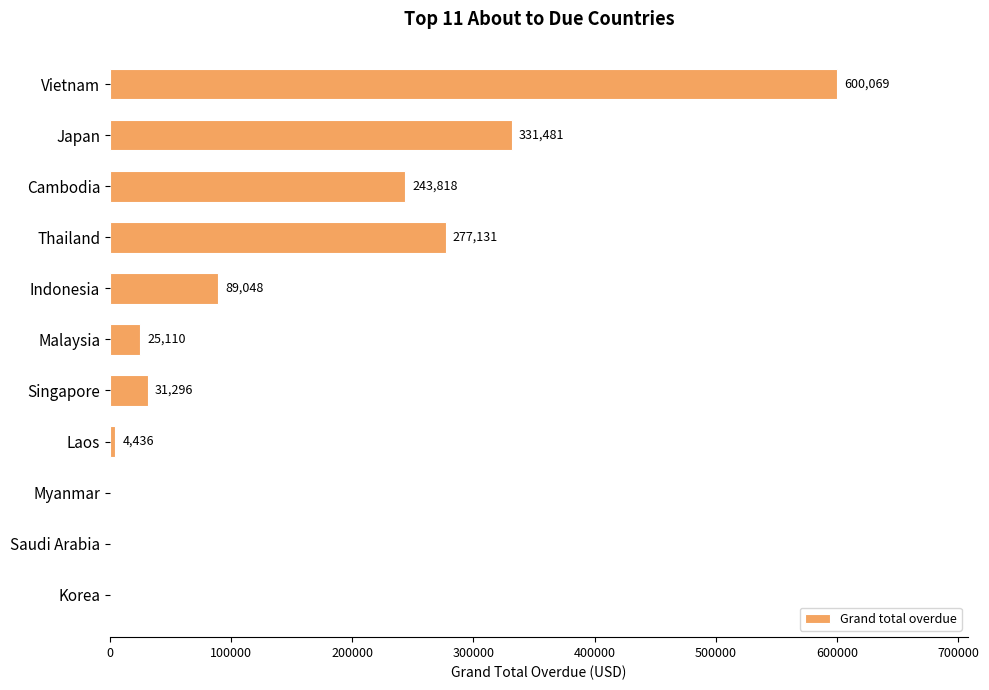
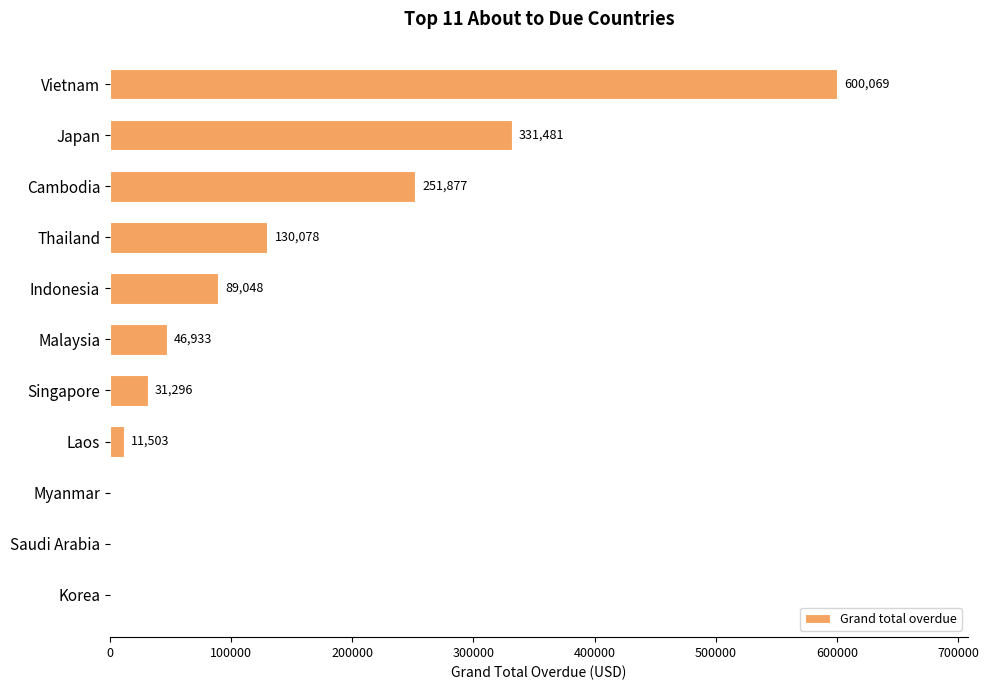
  {
    "Vietnam": "600,069",
    "Japan": "331,481",
-   "Cambodia": "243,818",
-   "Thailand": "277,131",
+   "Cambodia": "251,877",
+   "Thailand": "130,078",
    "Indonesia": "89,048",
-   "Malaysia": "25,110",
+   "Malaysia": "46,933",
    "Singapore": "31,296",
-   "Laos": "4,436"
+   "Laos": "11,503"
  }
